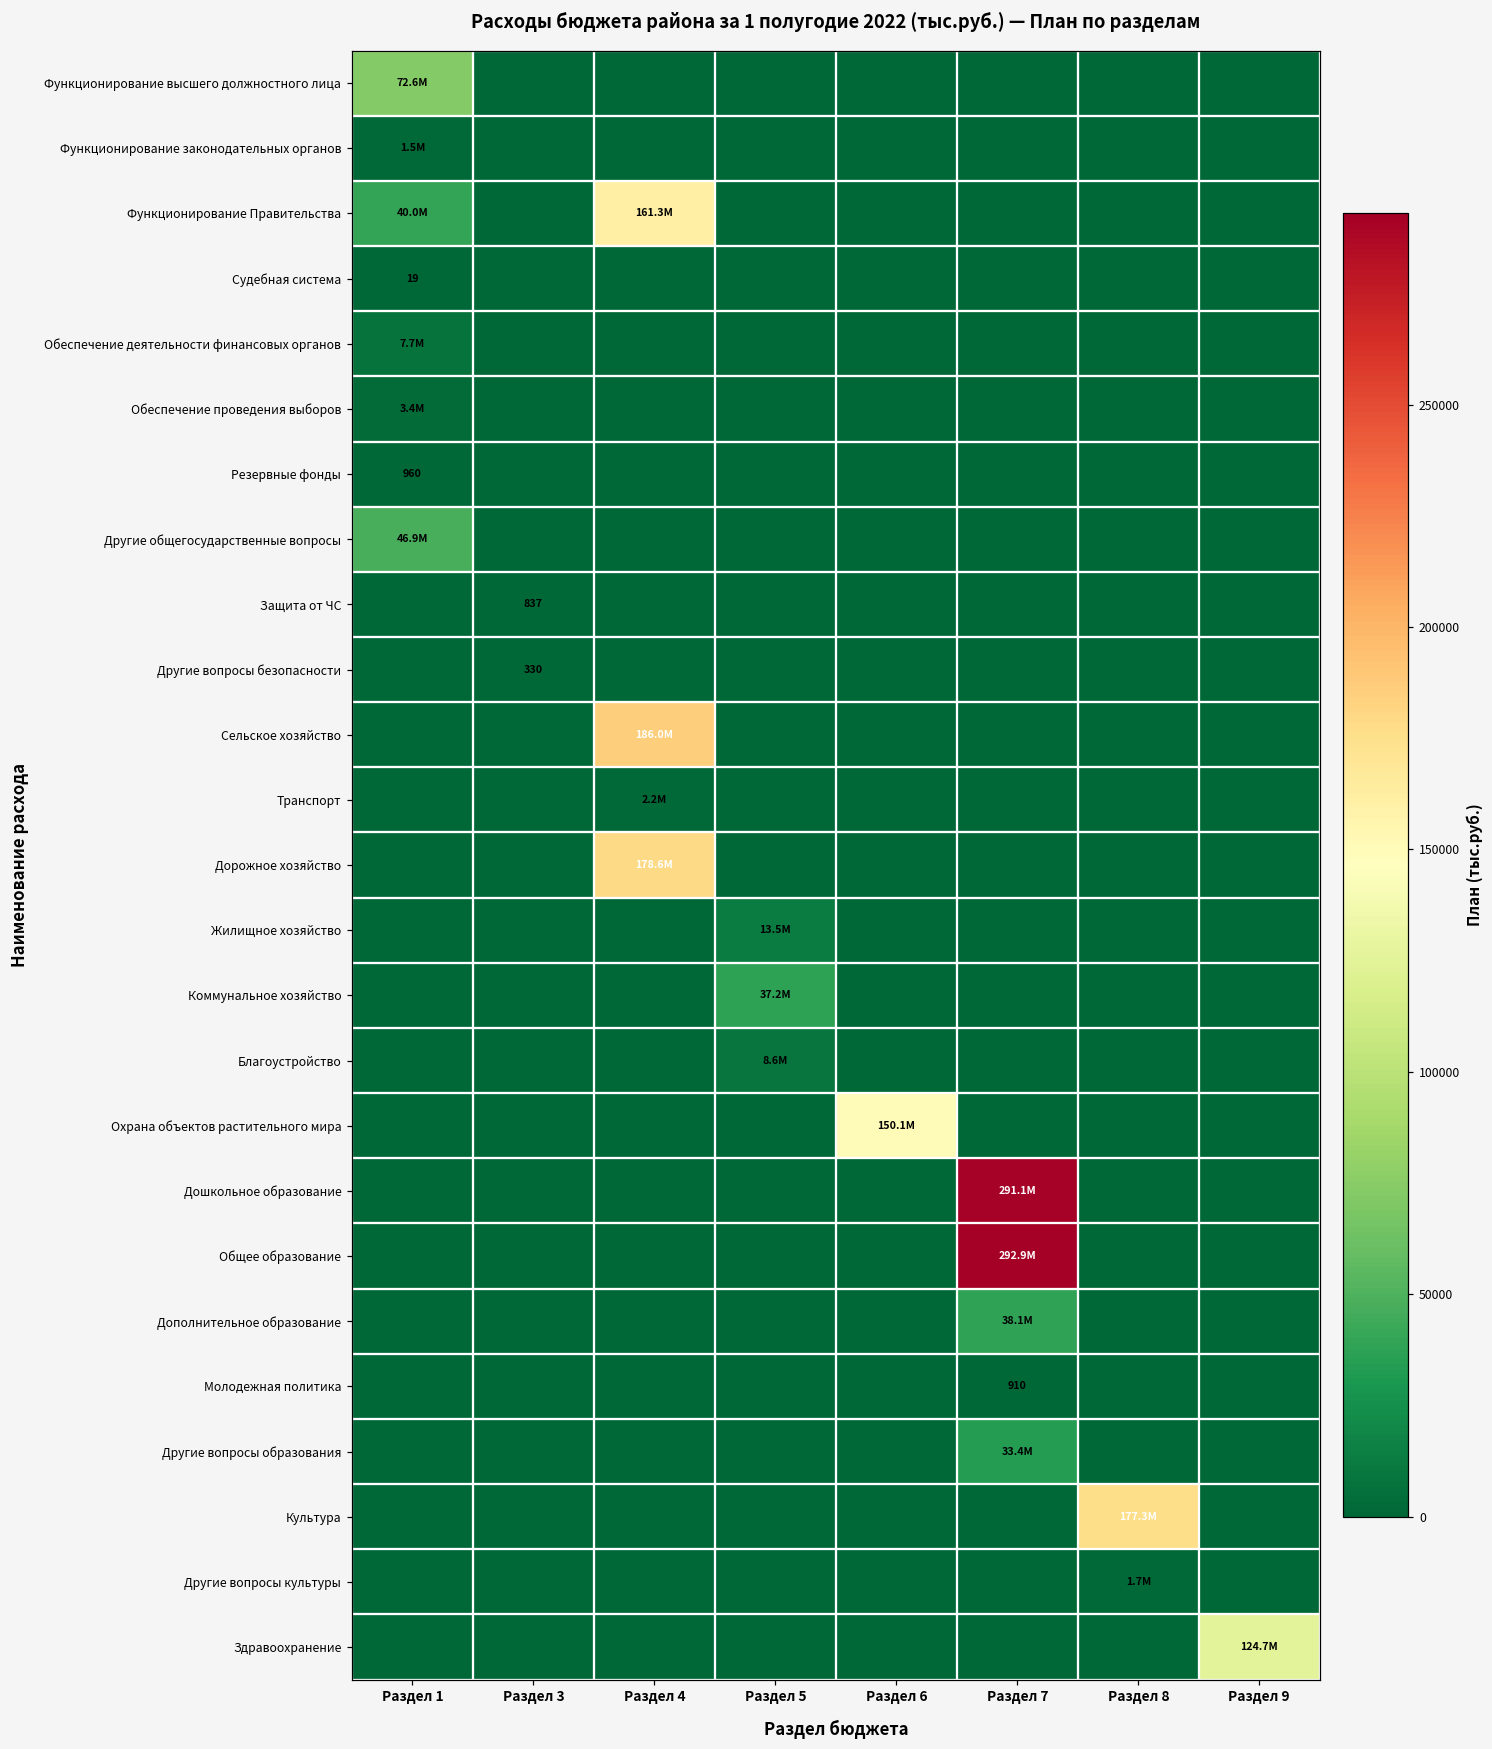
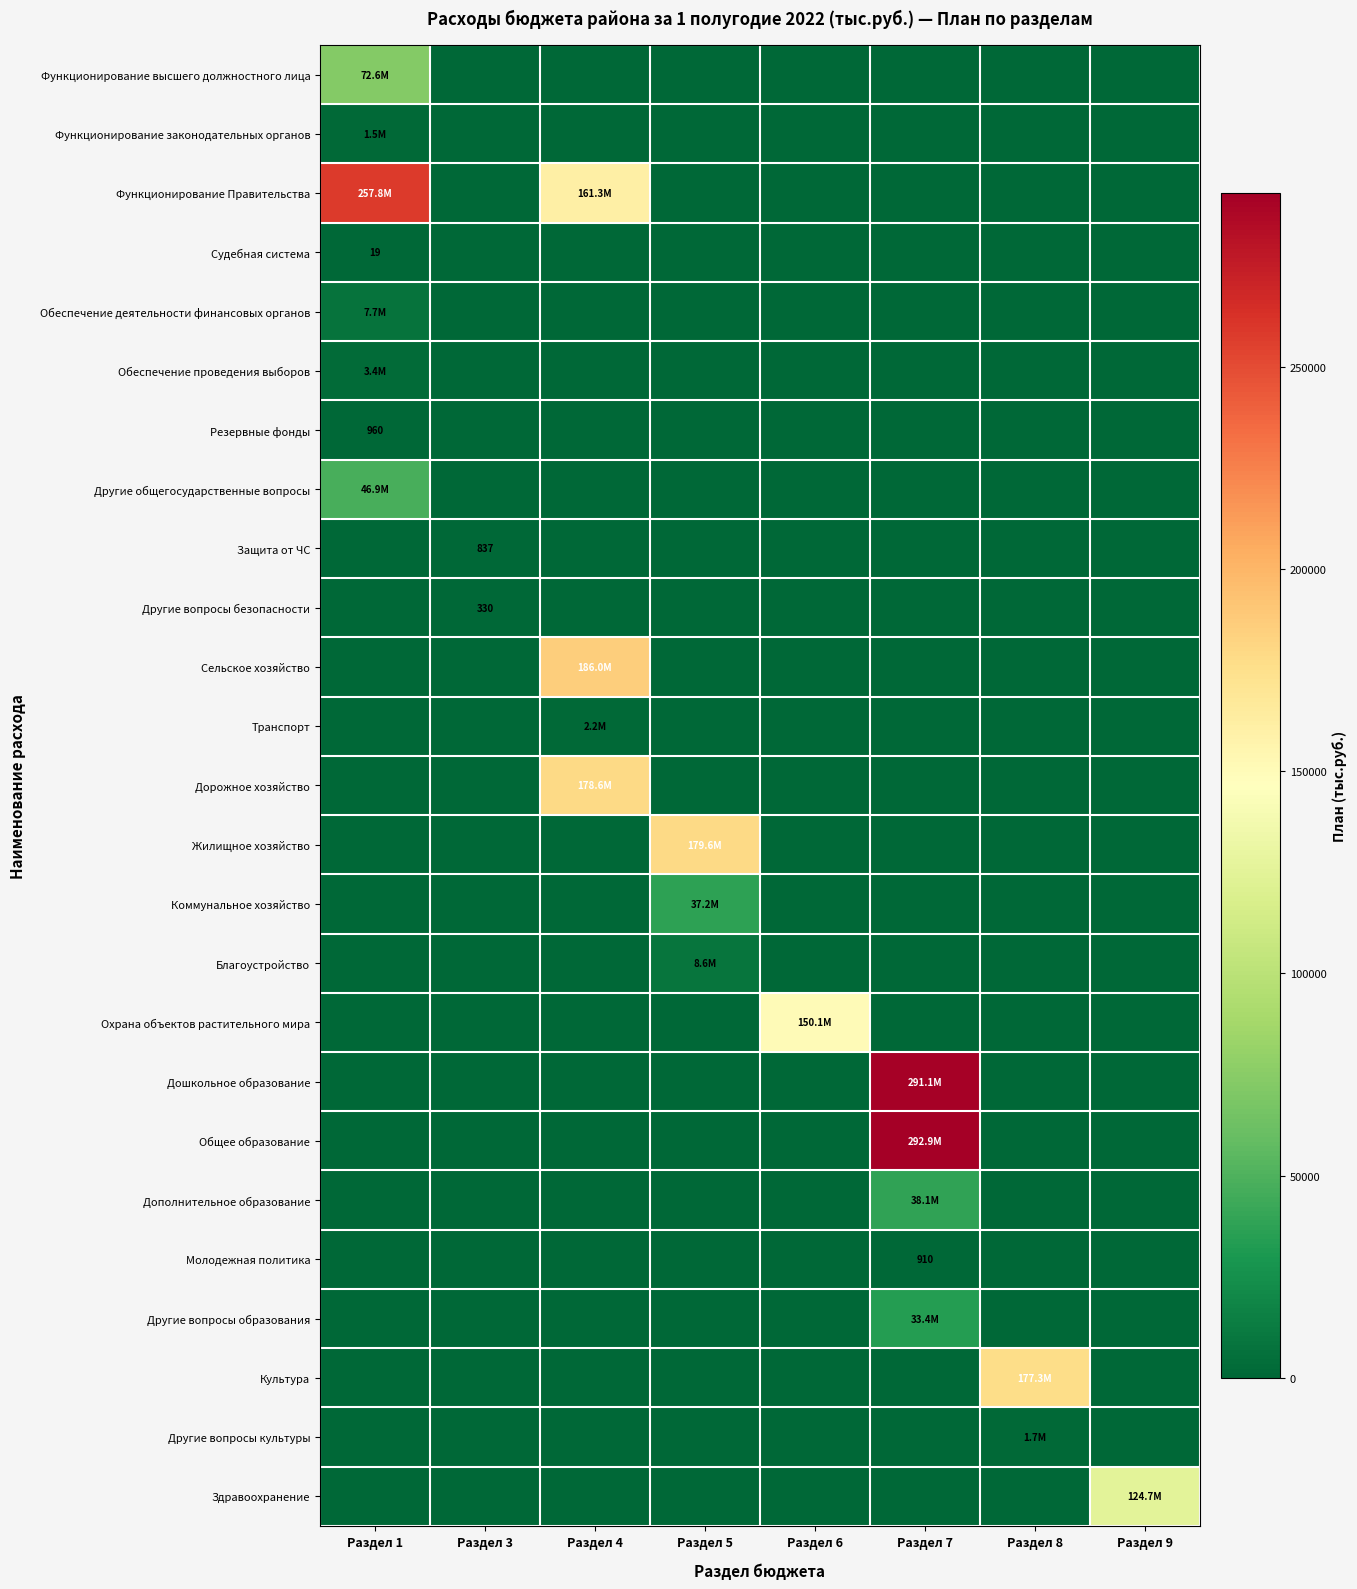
  {
    "Функционирование высшего должностного лица": {
      "Раздел 1": "72.6М"
    },
    "Функционирование законодательных органов": {
      "Раздел 1": "1.5М"
    },
    "Функционирование Правительства": {
-     "Раздел 1": "40.0М",
+     "Раздел 1": "257.8М",
      "Раздел 4": "161.3М"
    },
    "Судебная система": {
      "Раздел 1": "19"
    },
    "Обеспечение деятельности финансовых органов": {
      "Раздел 1": "7.7М"
    },
    "Обеспечение проведения выборов": {
      "Раздел 1": "3.4М"
    },
    "Резервные фонды": {
      "Раздел 1": "960"
    },
    "Другие общегосударственные вопросы": {
      "Раздел 1": "46.9М"
    },
    "Защита от ЧС": {
      "Раздел 3": "837"
    },
    "Другие вопросы безопасности": {
      "Раздел 3": "330"
    },
    "Сельское хозяйство": {
      "Раздел 4": "186.0М"
    },
    "Транспорт": {
      "Раздел 4": "2.2М"
    },
    "Дорожное хозяйство": {
      "Раздел 4": "178.6М"
    },
    "Жилищное хозяйство": {
-     "Раздел 5": "13.5М"
+     "Раздел 5": "179.6М"
    },
    "Коммунальное хозяйство": {
      "Раздел 5": "37.2М"
    },
    "Благоустройство": {
      "Раздел 5": "8.6М"
    },
    "Охрана объектов растительного мира": {
      "Раздел 6": "150.1М"
    },
    "Дошкольное образование": {
      "Раздел 7": "291.1М"
    },
    "Общее образование": {
      "Раздел 7": "292.9М"
    },
    "Дополнительное образование": {
      "Раздел 7": "38.1М"
    },
    "Молодежная политика": {
      "Раздел 7": "910"
    },
    "Другие вопросы образования": {
      "Раздел 7": "33.4М"
    },
    "Культура": {
      "Раздел 8": "177.3М"
    },
    "Другие вопросы культуры": {
      "Раздел 8": "1.7М"
    },
    "Здравоохранение": {
      "Раздел 9": "124.7М"
    }
  }
